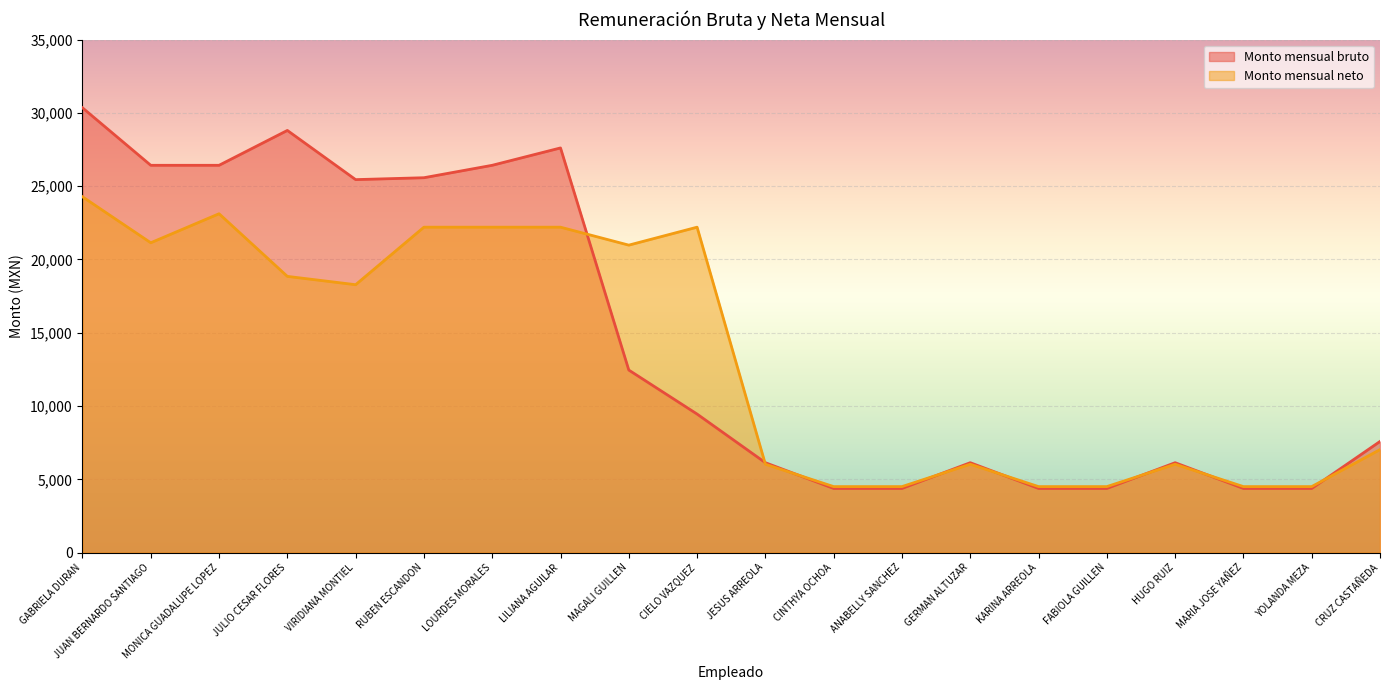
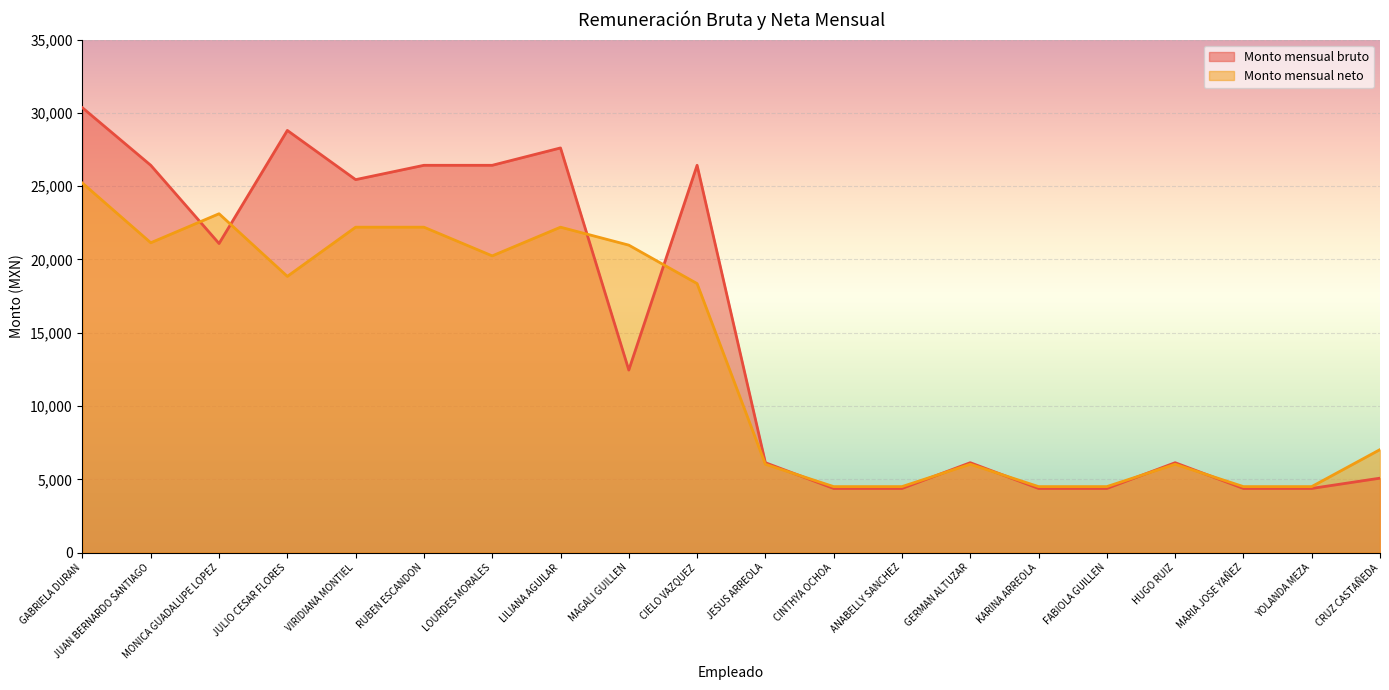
  {
    "Monto mensual bruto": {
      "GABRIELA DURAN": "30,300",
      "JUAN BERNARDO SANTIAGO": "26,400",
-     "MONICA GUADALUPE LOPEZ": "26,400",
+     "MONICA GUADALUPE LOPEZ": "21,100",
      "JULIO CESAR FLORES": "28,800",
      "VIRIDIANA MONTIEL": "25,400",
-     "RUBEN ESCANDON": "25,600",
+     "RUBEN ESCANDON": "26,400",
      "LOURDES MORALES": "26,400",
      "LILIANA AGUILAR": "27,600",
      "MAGALI GUILLEN": "12,500",
-     "CIELO VAZQUEZ": "9,500",
-     "CRUZ CASTAÑEDA": "7,600"
+     "CIELO VAZQUEZ": "26,400",
+     "CRUZ CASTAÑEDA": "5,100"
    },
    "Monto mensual neto": {
-     "GABRIELA DURAN": "24,300",
+     "GABRIELA DURAN": "25,200",
      "JUAN BERNARDO SANTIAGO": "21,100",
      "MONICA GUADALUPE LOPEZ": "23,100",
      "JULIO CESAR FLORES": "18,800",
-     "VIRIDIANA MONTIEL": "18,300",
+     "VIRIDIANA MONTIEL": "22,200",
      "RUBEN ESCANDON": "22,200",
-     "LOURDES MORALES": "22,200",
+     "LOURDES MORALES": "20,200",
      "LILIANA AGUILAR": "22,200",
      "MAGALI GUILLEN": "21,000",
-     "CIELO VAZQUEZ": "22,200",
+     "CIELO VAZQUEZ": "18,400",
      "CRUZ CASTAÑEDA": "7,000"
    }
  }
